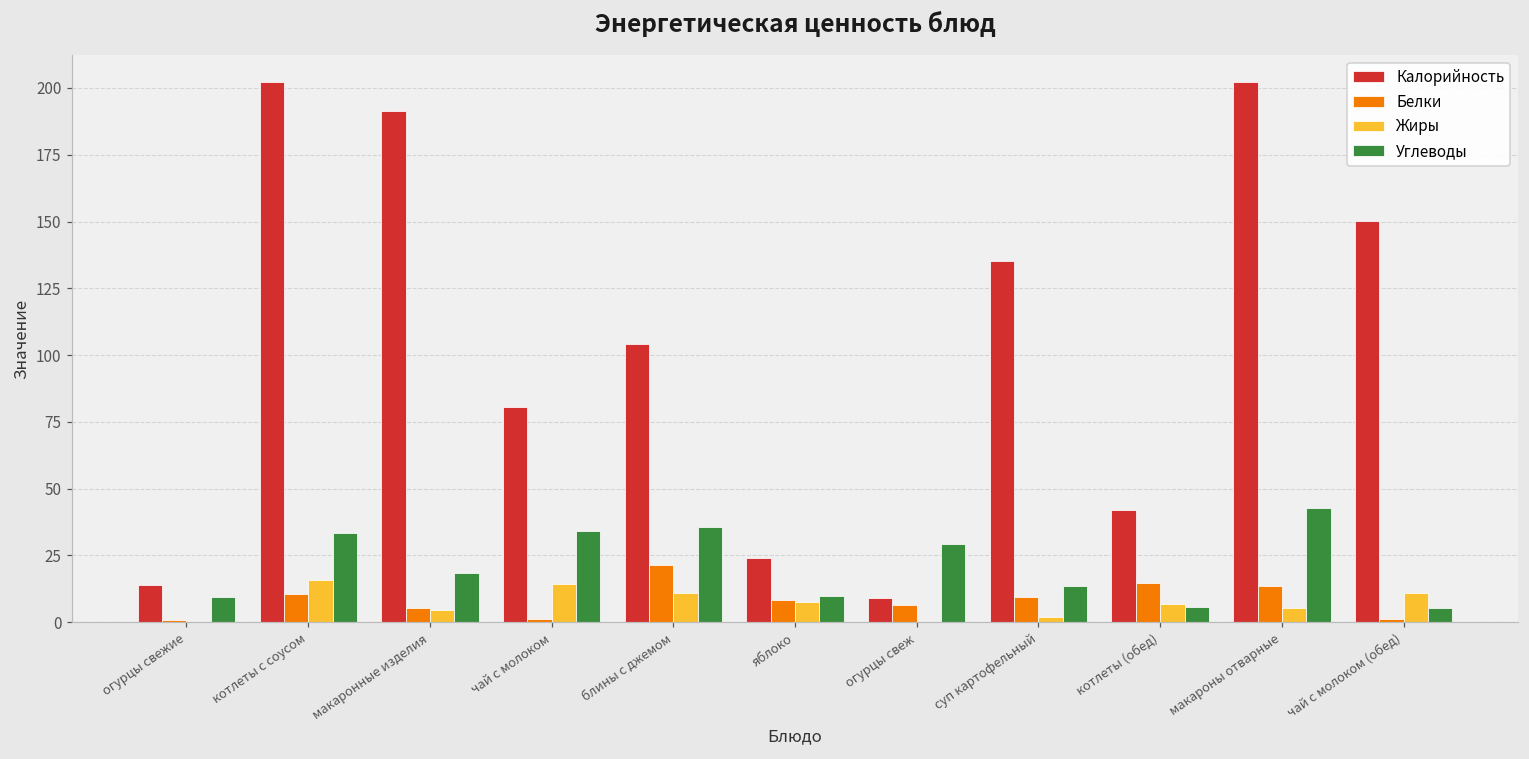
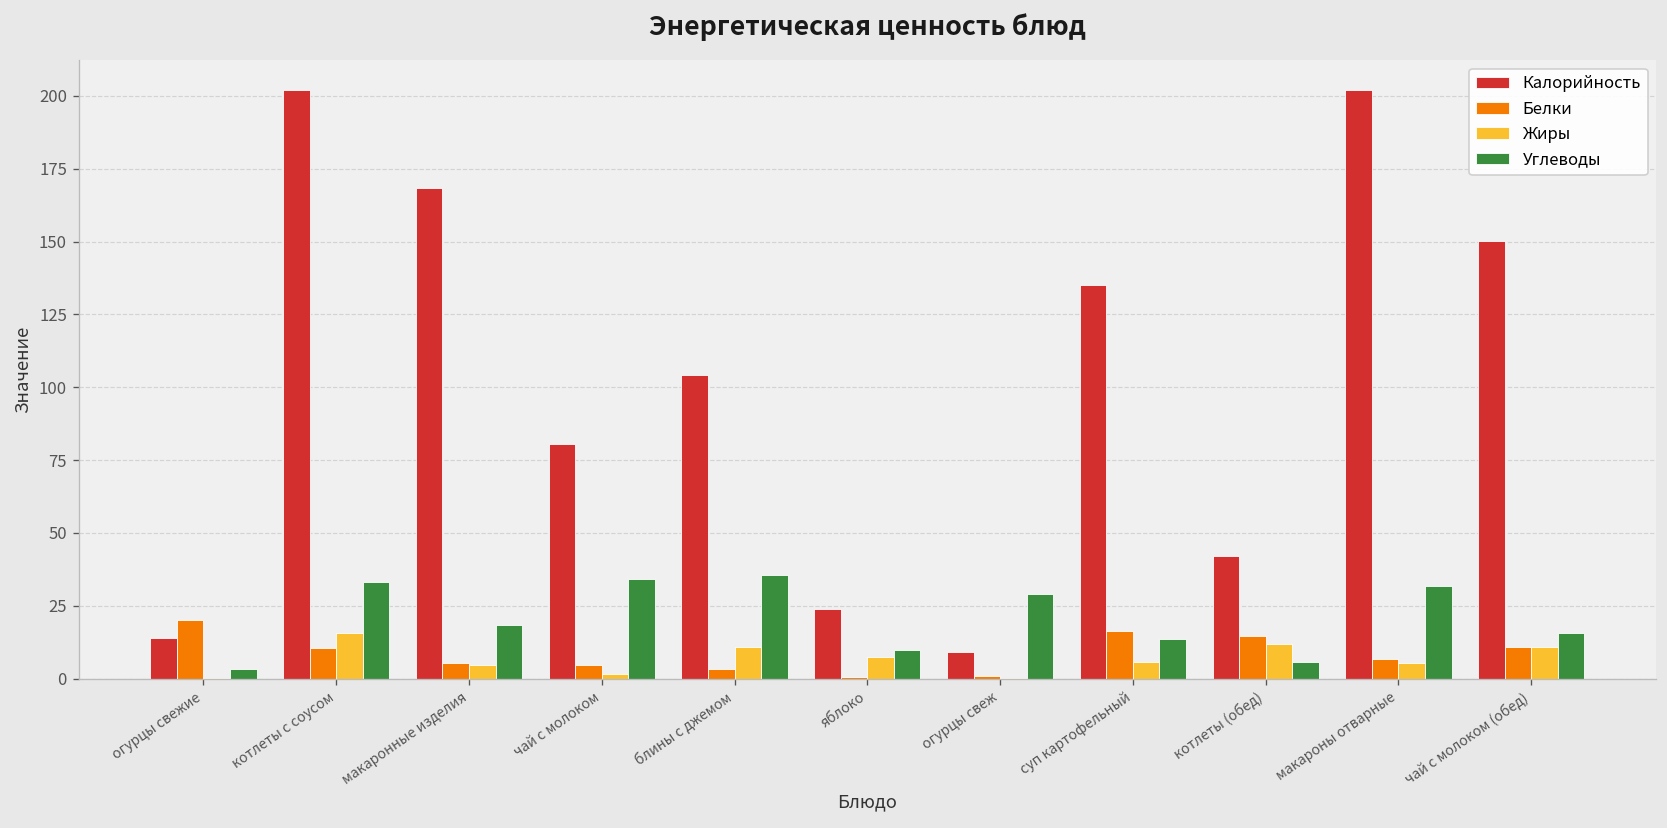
  {
    "Калорийность": {
      "огурцы свежие": 14,
      "котлеты с соусом": 202,
-     "макаронные изделия": 191,
+     "макаронные изделия": 168,
      "чай с молоком": 81,
      "блины с джемом": 104,
      "яблоко": 24,
      "огурцы свеж": 9,
      "суп картофельный": 135,
      "котлеты (обед)": 42,
      "макароны отварные": 202,
      "чай с молоком (обед)": 150
    },
    "Белки": {
-     "огурцы свежие": 1,
+     "огурцы свежие": 20,
      "котлеты с соусом": 11,
      "макаронные изделия": 5,
-     "чай с молоком": 1,
-     "блины с джемом": 21,
-     "яблоко": 8,
-     "огурцы свеж": 6,
-     "суп картофельный": 9,
+     "чай с молоком": 5,
+     "блины с джемом": 3,
+     "яблоко": 0,
+     "огурцы свеж": 1,
+     "суп картофельный": 16,
      "котлеты (обед)": 15,
-     "макароны отварные": 14,
-     "чай с молоком (обед)": 1
+     "макароны отварные": 7,
+     "чай с молоком (обед)": 11
    },
    "Жиры": {
      "котлеты с соусом": 16,
      "макаронные изделия": 5,
-     "чай с молоком": 14,
+     "чай с молоком": 1,
      "блины с джемом": 11,
      "яблоко": 8,
-     "суп картофельный": 2,
-     "котлеты (обед)": 7,
+     "суп картофельный": 6,
+     "котлеты (обед)": 12,
      "макароны отварные": 5,
      "чай с молоком (обед)": 11
    },
    "Углеводы": {
-     "огурцы свежие": 9,
+     "огурцы свежие": 3,
      "котлеты с соусом": 33,
      "макаронные изделия": 19,
      "чай с молоком": 34,
      "блины с джемом": 36,
      "яблоко": 10,
      "огурцы свеж": 29,
      "суп картофельный": 14,
      "котлеты (обед)": 6,
-     "макароны отварные": 43,
-     "чай с молоком (обед)": 5
+     "макароны отварные": 32,
+     "чай с молоком (обед)": 16
    }
  }
